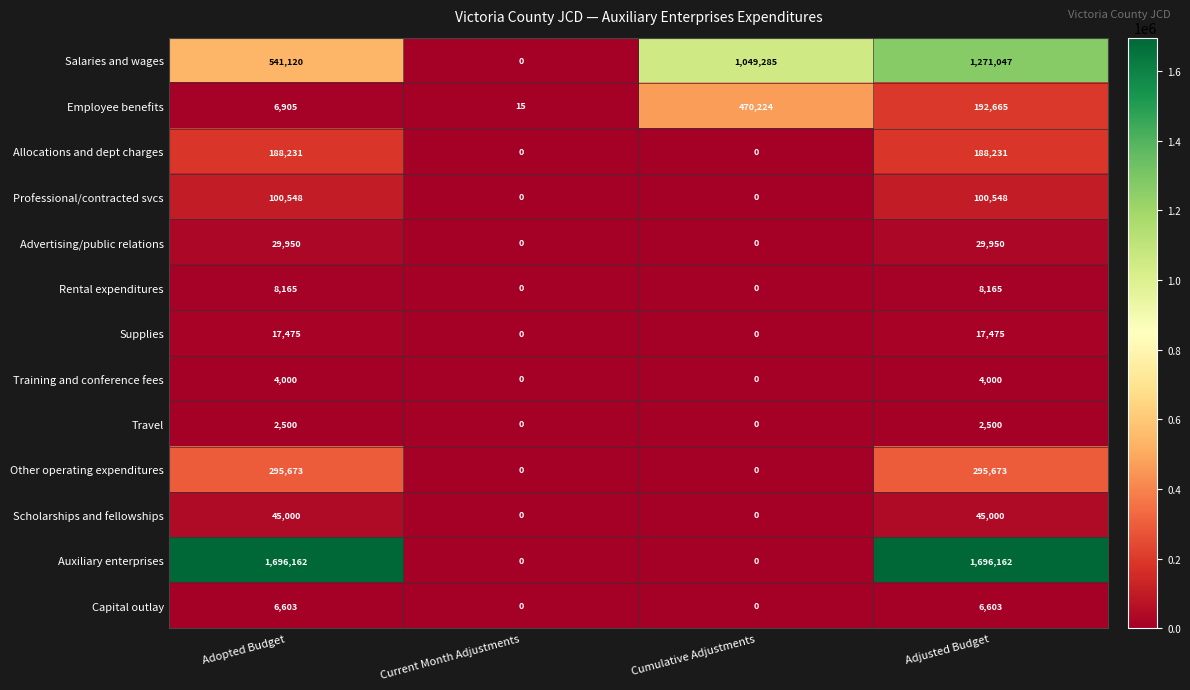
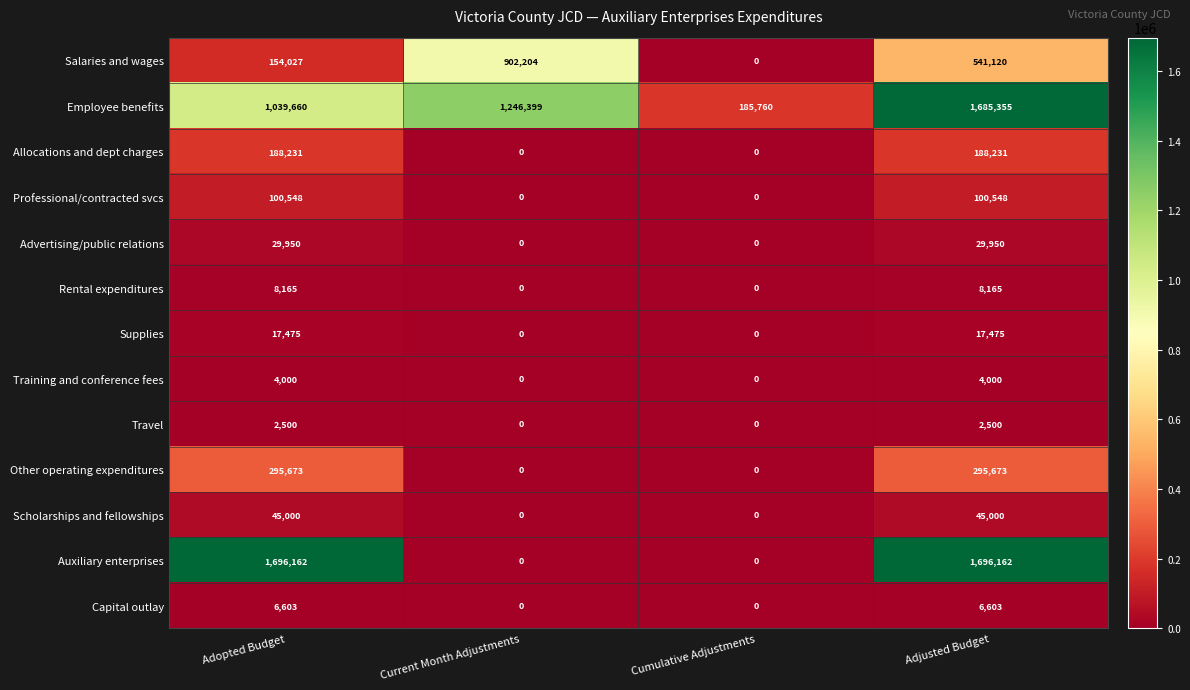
  {
    "Salaries and wages": {
-     "Adopted Budget": "541,120",
-     "Current Month Adjustments": "0",
-     "Cumulative Adjustments": "1,049,285",
-     "Adjusted Budget": "1,271,047"
+     "Adopted Budget": "154,027",
+     "Current Month Adjustments": "902,204",
+     "Cumulative Adjustments": "0",
+     "Adjusted Budget": "541,120"
    },
    "Employee benefits": {
-     "Adopted Budget": "6,905",
-     "Current Month Adjustments": "15",
-     "Cumulative Adjustments": "470,224",
-     "Adjusted Budget": "192,665"
+     "Adopted Budget": "1,039,660",
+     "Current Month Adjustments": "1,246,399",
+     "Cumulative Adjustments": "185,760",
+     "Adjusted Budget": "1,685,355"
    },
    "Allocations and dept charges": {
      "Adopted Budget": "188,231",
      "Current Month Adjustments": "0",
      "Cumulative Adjustments": "0",
      "Adjusted Budget": "188,231"
    },
    "Professional/contracted svcs": {
      "Adopted Budget": "100,548",
      "Current Month Adjustments": "0",
      "Cumulative Adjustments": "0",
      "Adjusted Budget": "100,548"
    },
    "Advertising/public relations": {
      "Adopted Budget": "29,950",
      "Current Month Adjustments": "0",
      "Cumulative Adjustments": "0",
      "Adjusted Budget": "29,950"
    },
    "Rental expenditures": {
      "Adopted Budget": "8,165",
      "Current Month Adjustments": "0",
      "Cumulative Adjustments": "0",
      "Adjusted Budget": "8,165"
    },
    "Supplies": {
      "Adopted Budget": "17,475",
      "Current Month Adjustments": "0",
      "Cumulative Adjustments": "0",
      "Adjusted Budget": "17,475"
    },
    "Training and conference fees": {
      "Adopted Budget": "4,000",
      "Current Month Adjustments": "0",
      "Cumulative Adjustments": "0",
      "Adjusted Budget": "4,000"
    },
    "Travel": {
      "Adopted Budget": "2,500",
      "Current Month Adjustments": "0",
      "Cumulative Adjustments": "0",
      "Adjusted Budget": "2,500"
    },
    "Other operating expenditures": {
      "Adopted Budget": "295,673",
      "Current Month Adjustments": "0",
      "Cumulative Adjustments": "0",
      "Adjusted Budget": "295,673"
    },
    "Scholarships and fellowships": {
      "Adopted Budget": "45,000",
      "Current Month Adjustments": "0",
      "Cumulative Adjustments": "0",
      "Adjusted Budget": "45,000"
    },
    "Auxiliary enterprises": {
      "Adopted Budget": "1,696,162",
      "Current Month Adjustments": "0",
      "Cumulative Adjustments": "0",
      "Adjusted Budget": "1,696,162"
    },
    "Capital outlay": {
      "Adopted Budget": "6,603",
      "Current Month Adjustments": "0",
      "Cumulative Adjustments": "0",
      "Adjusted Budget": "6,603"
    }
  }
